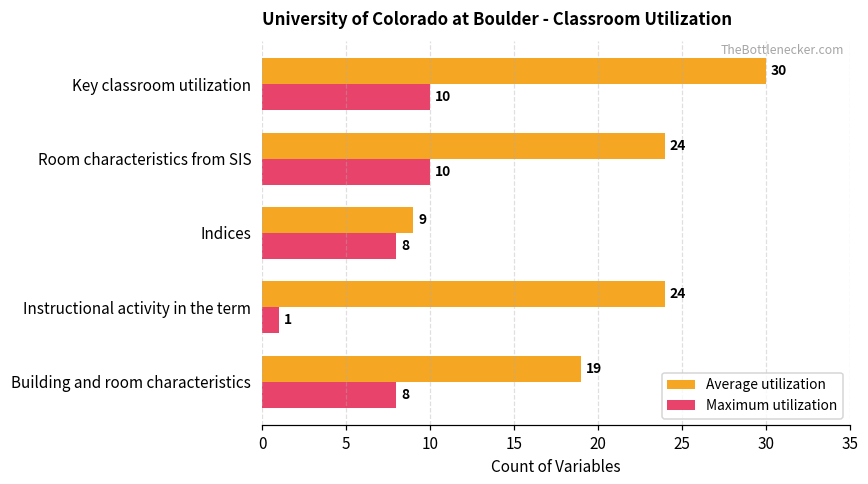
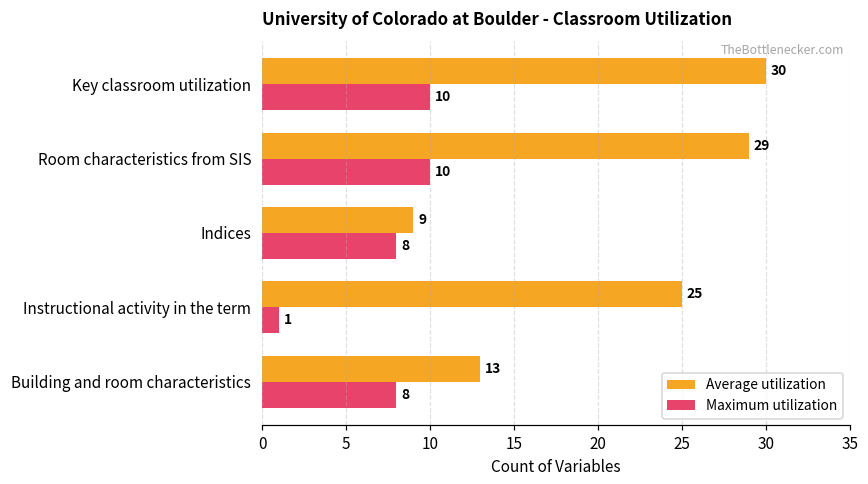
  {
    "Average utilization": {
      "Key classroom utilization": 30,
-     "Room characteristics from SIS": 24,
+     "Room characteristics from SIS": 29,
      "Indices": 9,
-     "Instructional activity in the term": 24,
-     "Building and room characteristics": 19
+     "Instructional activity in the term": 25,
+     "Building and room characteristics": 13
    },
    "Maximum utilization": {
      "Key classroom utilization": 10,
      "Room characteristics from SIS": 10,
      "Indices": 8,
      "Instructional activity in the term": 1,
      "Building and room characteristics": 8
    }
  }
